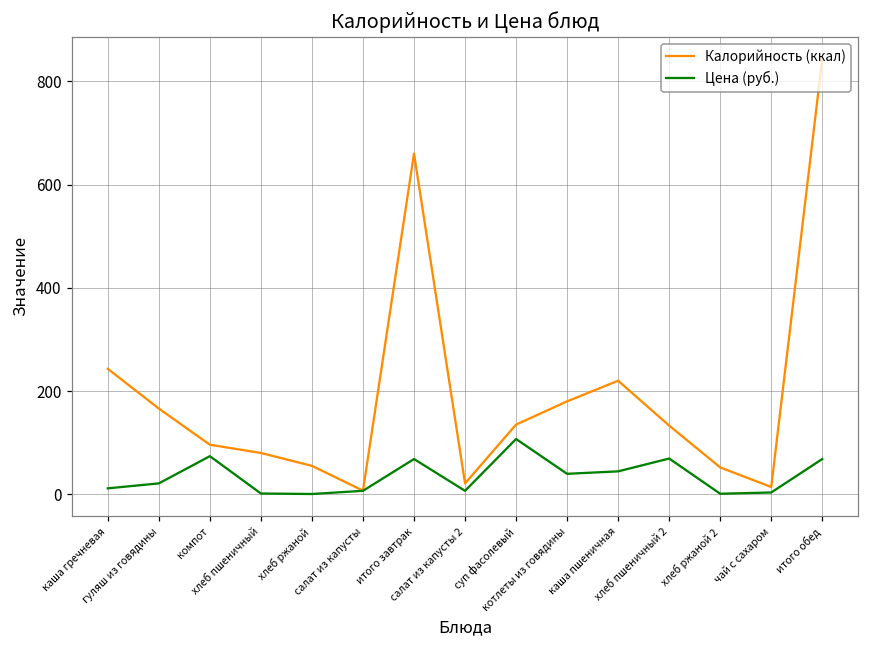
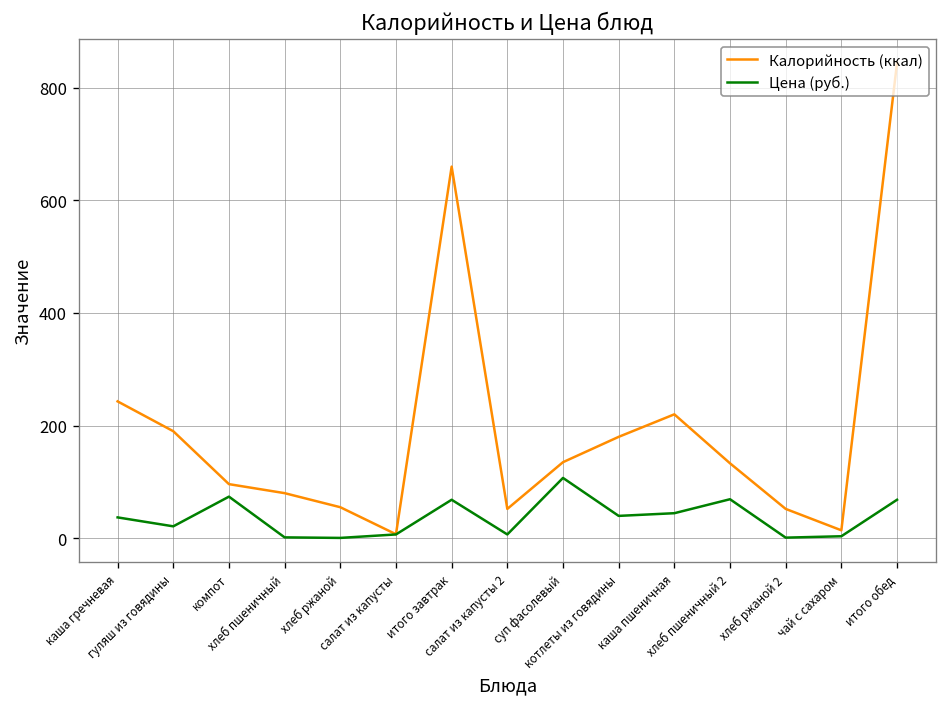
  {
    "Калорийность (ккал)": {
      "каша гречневая": 240,
-     "гуляш из говядины": 170,
+     "гуляш из говядины": 190,
      "компот": 100,
      "хлеб пшеничный": 80,
      "хлеб ржаной": 60,
      "итого завтрак": 660,
-     "салат из капусты 2": 20,
+     "салат из капусты 2": 50,
      "суп фасолевый": 140,
      "котлеты из говядины": 180,
      "каша пшеничная": 220,
      "хлеб пшеничный 2": 130,
      "хлеб ржаной 2": 50,
      "чай с сахаром": 10
    },
    "Цена (руб.)": {
-     "каша гречневая": 10,
+     "каша гречневая": 40,
      "гуляш из говядины": 20,
      "компот": 70,
      "хлеб пшеничный": 0,
      "хлеб ржаной": 0,
      "итого завтрак": 70,
      "салат из капусты 2": 10,
      "суп фасолевый": 110,
      "котлеты из говядины": 40,
      "каша пшеничная": 40,
      "хлеб пшеничный 2": 70,
      "хлеб ржаной 2": 0,
      "чай с сахаром": 0,
      "итого обед": 70
    }
  }
